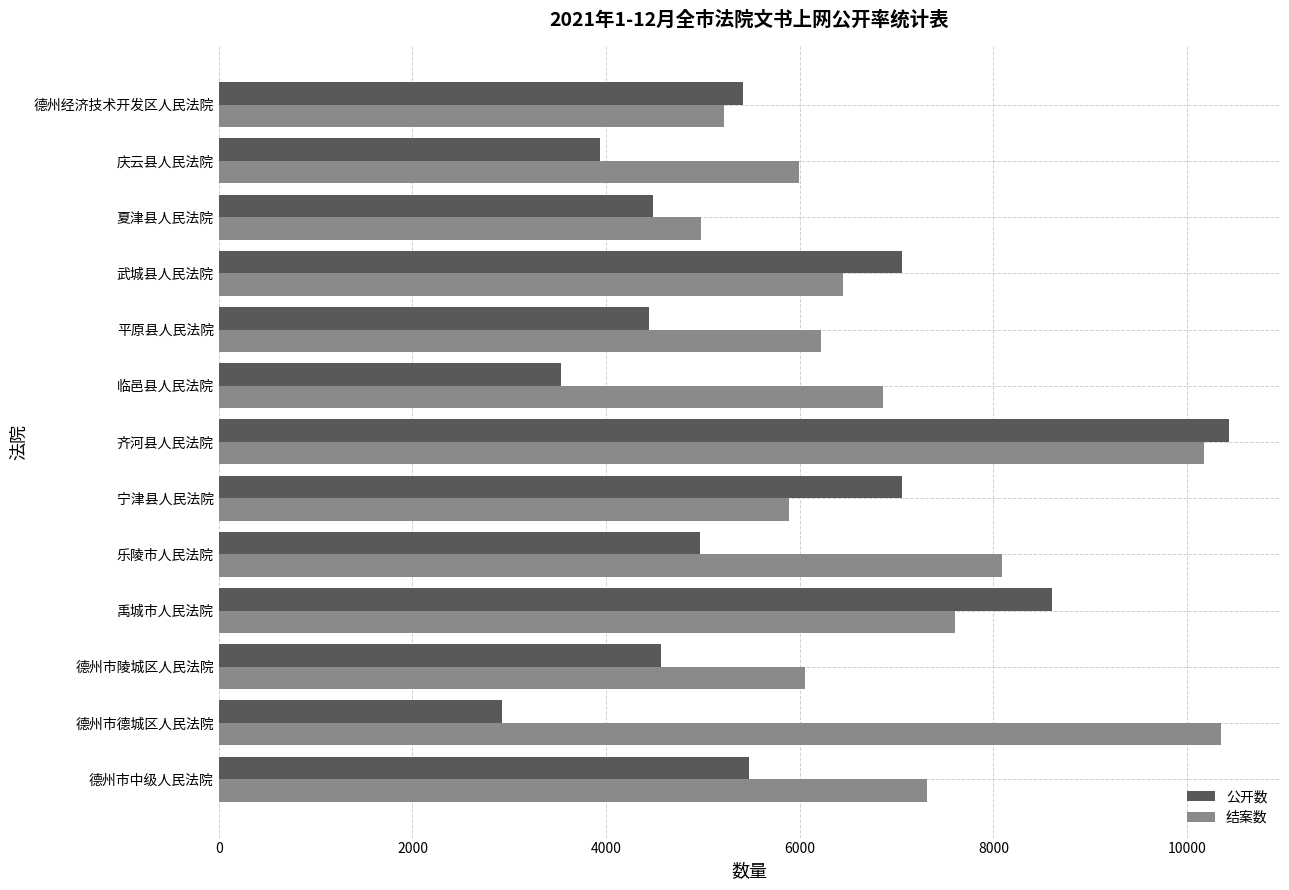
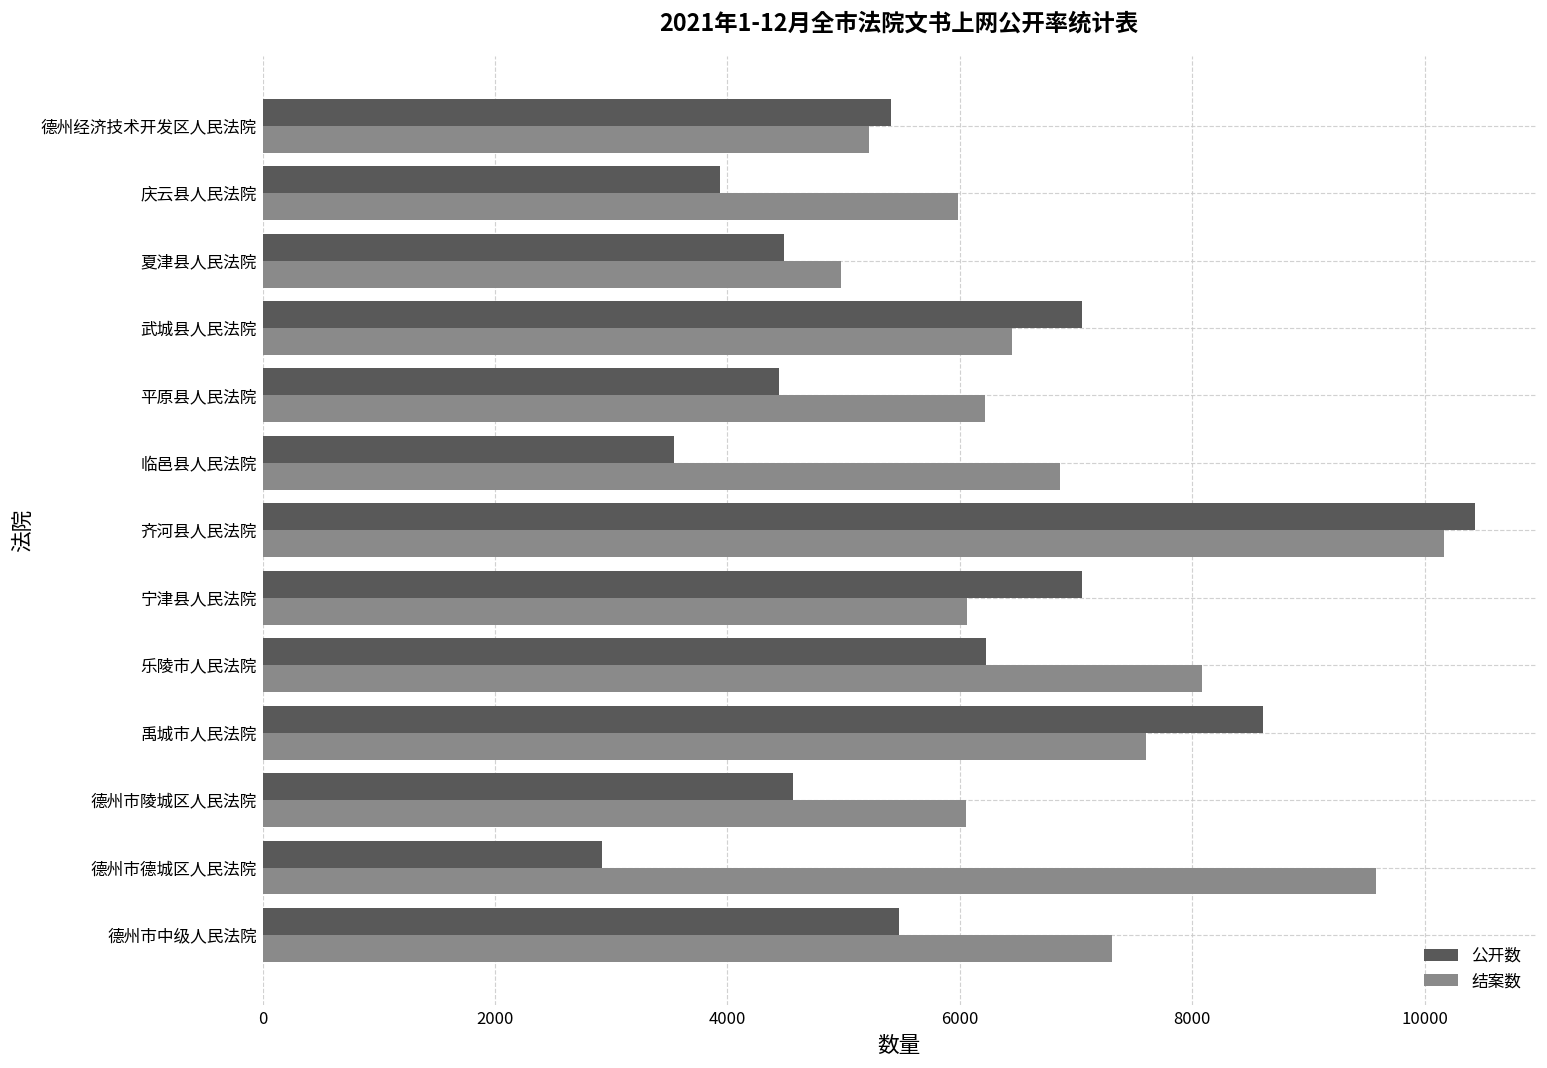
  {
    "公开数": {
      "德州经济技术开发区人民法院": 5400,
      "庆云县人民法院": 3900,
      "夏津县人民法院": 4500,
      "武城县人民法院": 7100,
      "平原县人民法院": 4400,
      "临邑县人民法院": 3500,
      "齐河县人民法院": 10400,
      "宁津县人民法院": 7100,
-     "乐陵市人民法院": 5000,
+     "乐陵市人民法院": 6200,
      "禹城市人民法院": 8600,
      "德州市陵城区人民法院": 4600,
      "德州市德城区人民法院": 2900,
      "德州市中级人民法院": 5500
    },
    "结案数": {
      "德州经济技术开发区人民法院": 5200,
      "庆云县人民法院": 6000,
      "夏津县人民法院": 5000,
      "武城县人民法院": 6500,
      "平原县人民法院": 6200,
      "临邑县人民法院": 6900,
      "齐河县人民法院": 10200,
-     "宁津县人民法院": 5900,
+     "宁津县人民法院": 6100,
      "乐陵市人民法院": 8100,
      "禹城市人民法院": 7600,
      "德州市陵城区人民法院": 6100,
-     "德州市德城区人民法院": 10400,
+     "德州市德城区人民法院": 9600,
      "德州市中级人民法院": 7300
    }
  }
